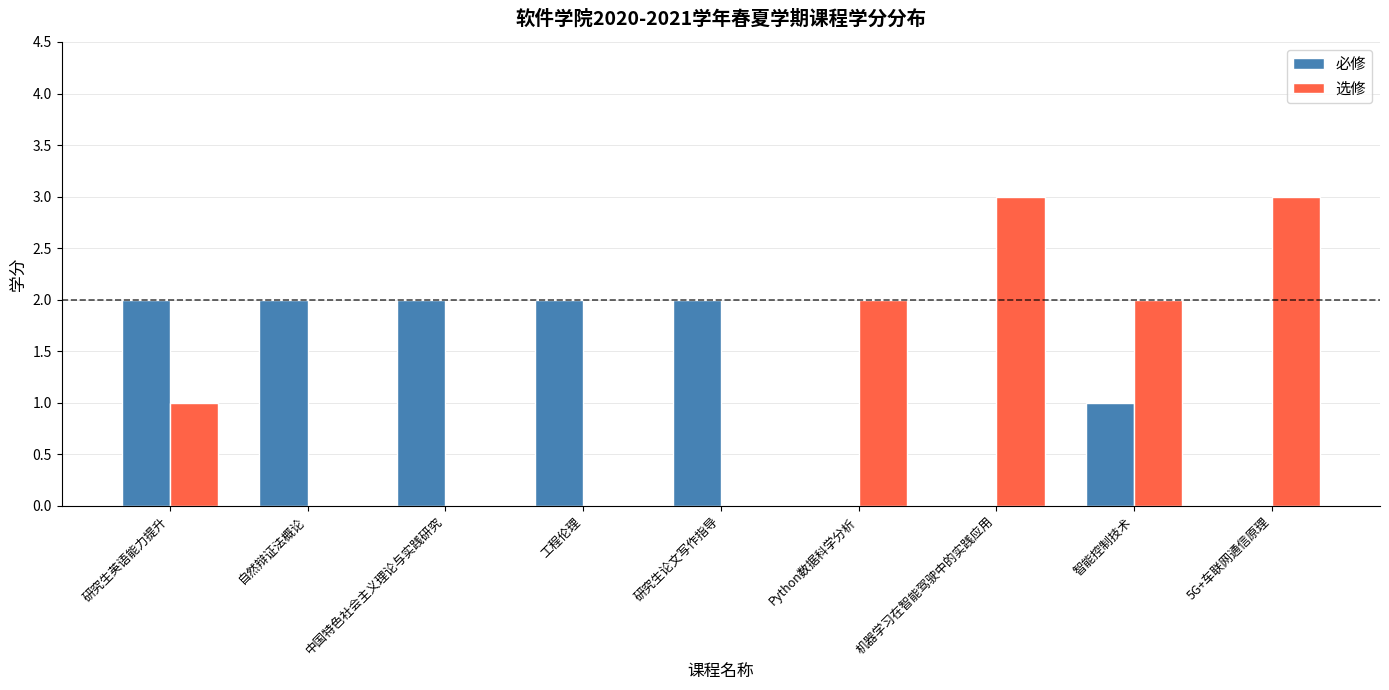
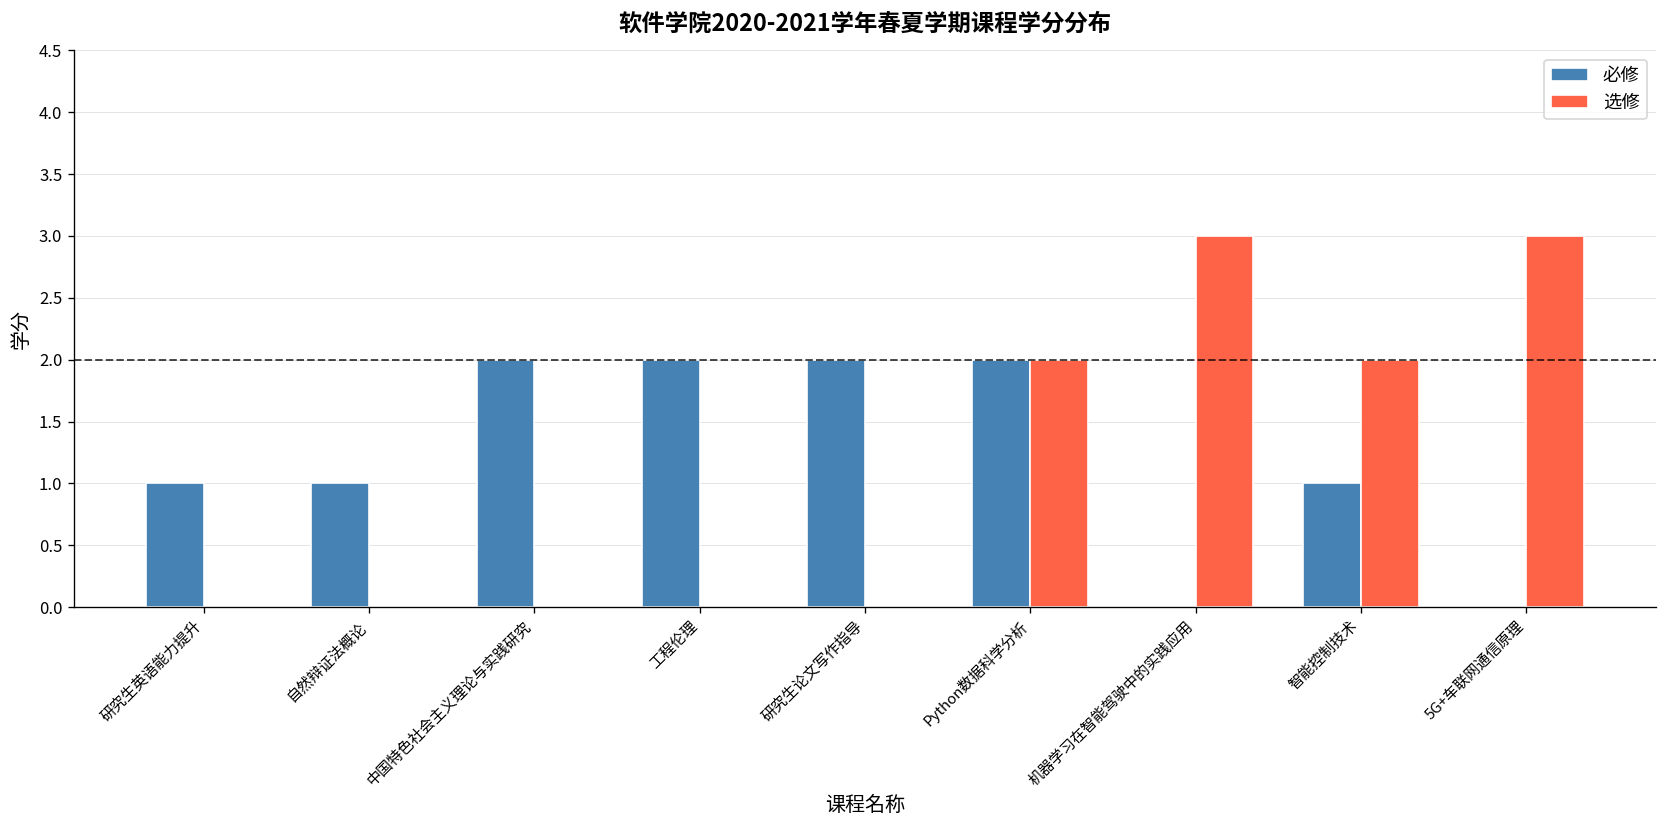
  {
    "必修": {
-     "研究生英语能力提升": 2,
-     "自然辩证法概论": 2,
+     "研究生英语能力提升": 1,
+     "自然辩证法概论": 1,
      "中国特色社会主义理论与实践研究": 2,
      "工程伦理": 2,
      "研究生论文写作指导": 2,
-     "Python数据科学分析": 0,
+     "Python数据科学分析": 2,
      "机器学习在智能驾驶中的实践应用": 0,
      "智能控制技术": 1,
      "5G+车联网通信原理": 0
    },
    "选修": {
-     "研究生英语能力提升": 1,
+     "研究生英语能力提升": 0,
      "自然辩证法概论": 0,
      "中国特色社会主义理论与实践研究": 0,
      "工程伦理": 0,
      "研究生论文写作指导": 0,
      "Python数据科学分析": 2,
      "机器学习在智能驾驶中的实践应用": 3,
      "智能控制技术": 2,
      "5G+车联网通信原理": 3
    }
  }
